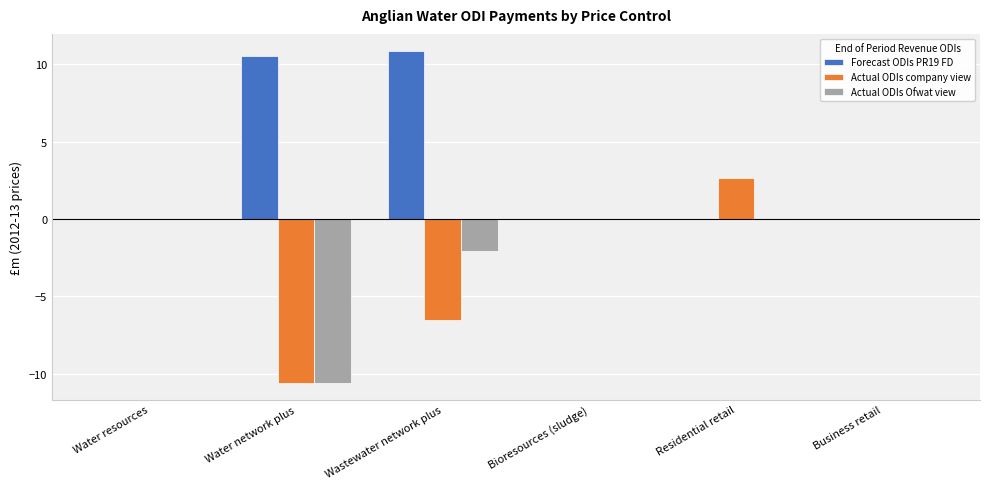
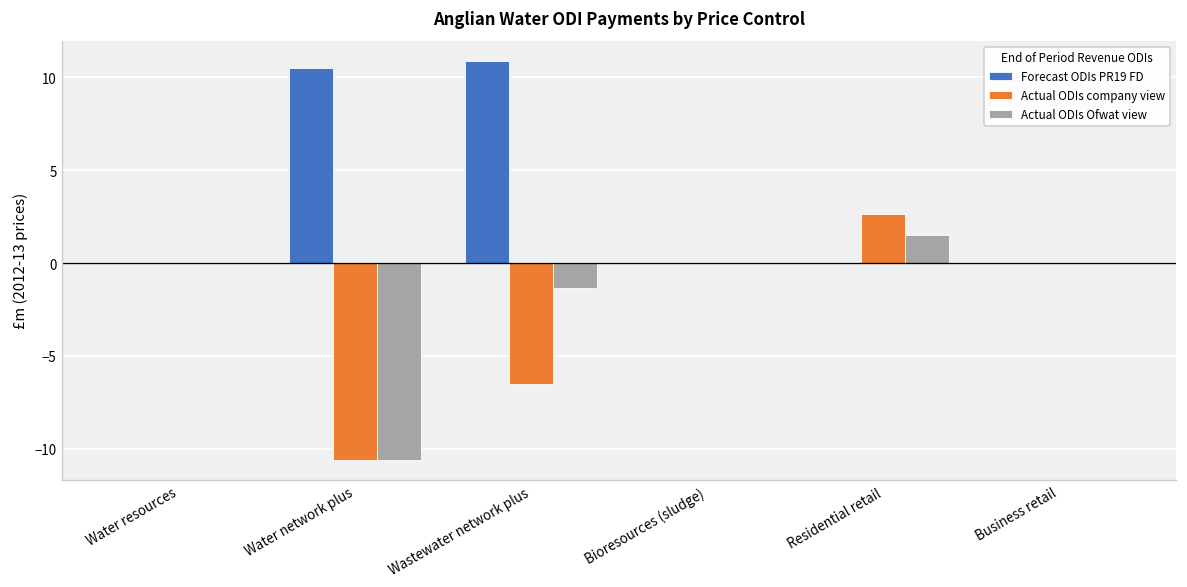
  {
    "Forecast ODIs PR19 FD": {
      "Water resources": 0.0,
      "Water network plus": 10.5,
      "Wastewater network plus": 10.9,
      "Bioresources (sludge)": 0.0,
      "Residential retail": 0.0,
      "Business retail": 0.0
    },
    "Actual ODIs company view": {
      "Water resources": 0.0,
      "Water network plus": -10.6,
      "Wastewater network plus": -6.5,
      "Bioresources (sludge)": 0.0,
      "Residential retail": 2.7,
      "Business retail": 0.0
    },
    "Actual ODIs Ofwat view": {
      "Water resources": 0.0,
      "Water network plus": -10.6,
-     "Wastewater network plus": -2.1,
+     "Wastewater network plus": -1.3,
      "Bioresources (sludge)": 0.0,
-     "Residential retail": 0.1,
+     "Residential retail": 1.5,
      "Business retail": 0.0
    }
  }
